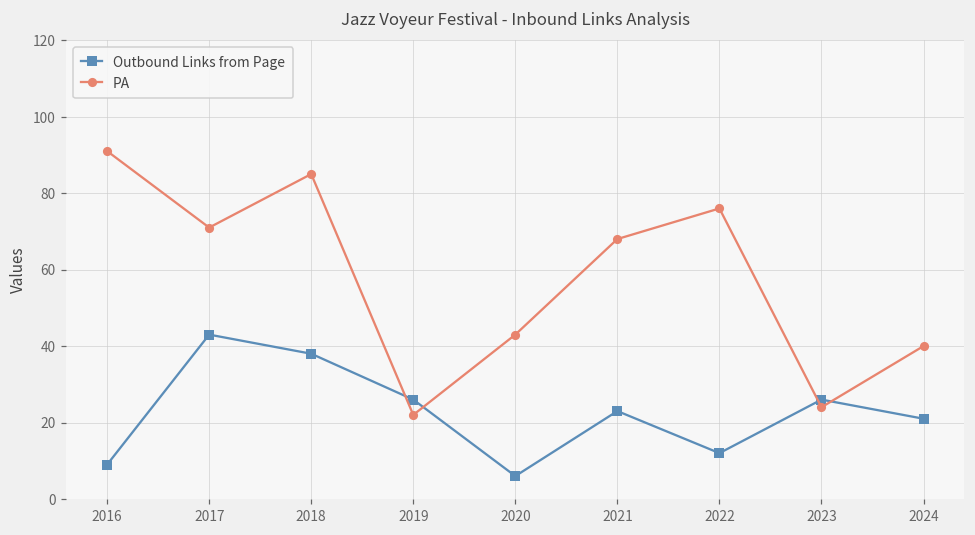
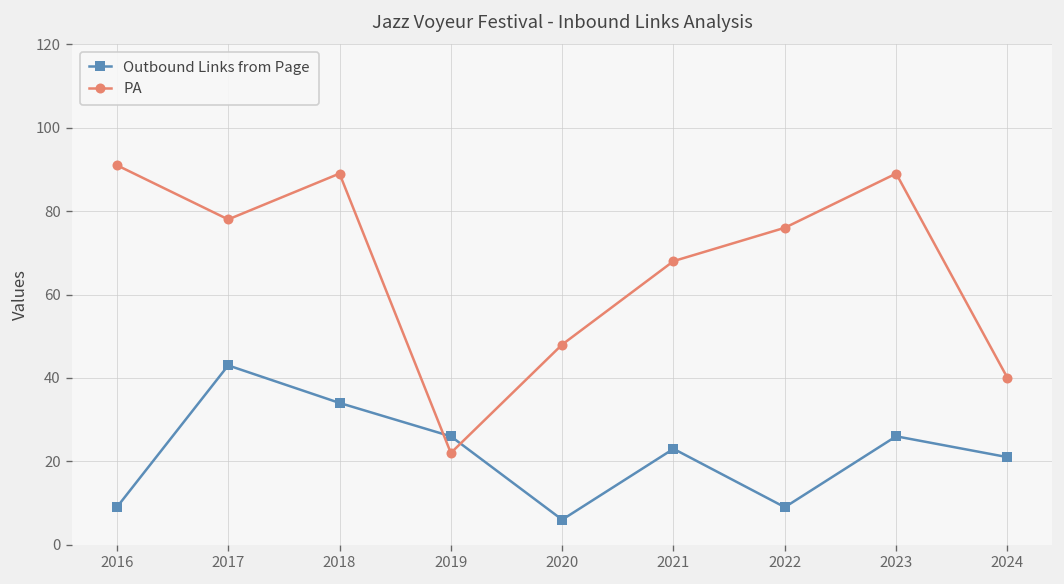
  {
    "Outbound Links from Page": {
      "2016": 9,
      "2017": 43,
-     "2018": 38,
+     "2018": 34,
      "2019": 26,
      "2020": 6,
      "2021": 23,
-     "2022": 12,
+     "2022": 9,
      "2023": 26,
      "2024": 21
    },
    "PA": {
      "2016": 91,
-     "2017": 71,
-     "2018": 85,
+     "2017": 78,
+     "2018": 89,
      "2019": 22,
-     "2020": 43,
+     "2020": 48,
      "2021": 68,
      "2022": 76,
-     "2023": 24,
+     "2023": 89,
      "2024": 40
    }
  }
